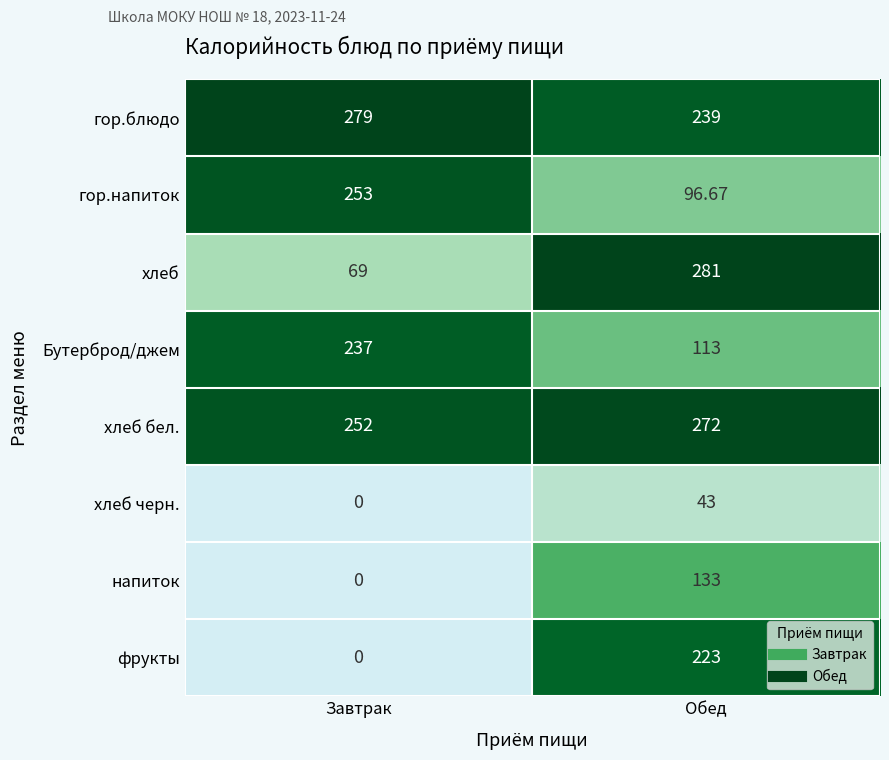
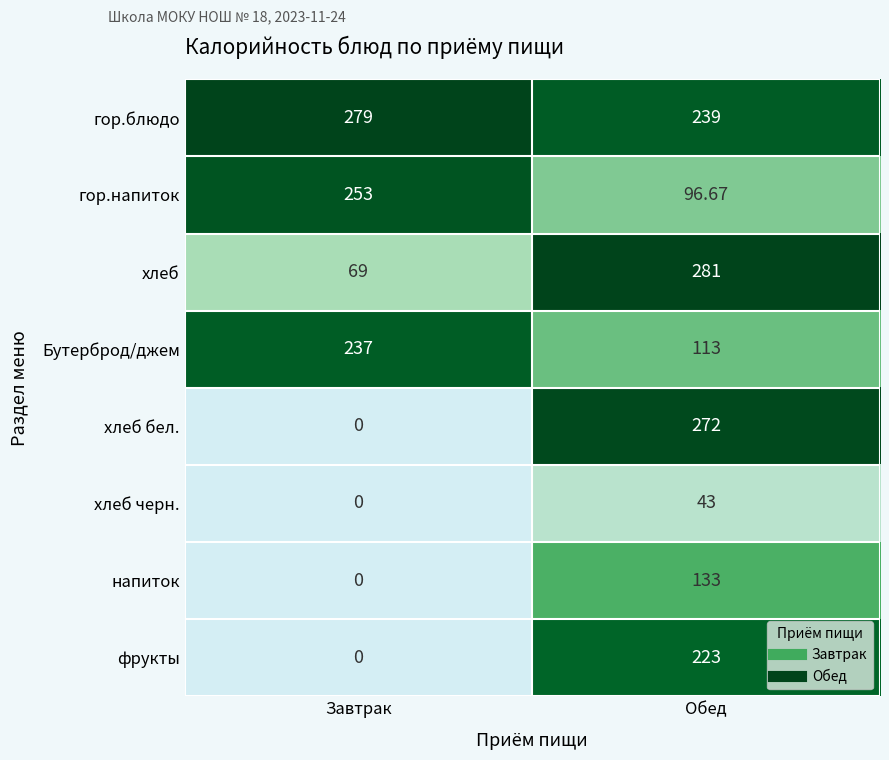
  {
    "гор.блюдо": {
      "Завтрак": 279,
      "Обед": 239
    },
    "гор.напиток": {
      "Завтрак": 253,
      "Обед": 96.67
    },
    "хлеб": {
      "Завтрак": 69,
      "Обед": 281
    },
    "Бутерброд/джем": {
      "Завтрак": 237,
      "Обед": 113
    },
    "хлеб бел.": {
-     "Завтрак": 252,
+     "Завтрак": 0,
      "Обед": 272
    },
    "хлеб черн.": {
      "Завтрак": 0,
      "Обед": 43
    },
    "напиток": {
      "Завтрак": 0,
      "Обед": 133
    },
    "фрукты": {
      "Завтрак": 0,
      "Обед": 223
    }
  }
